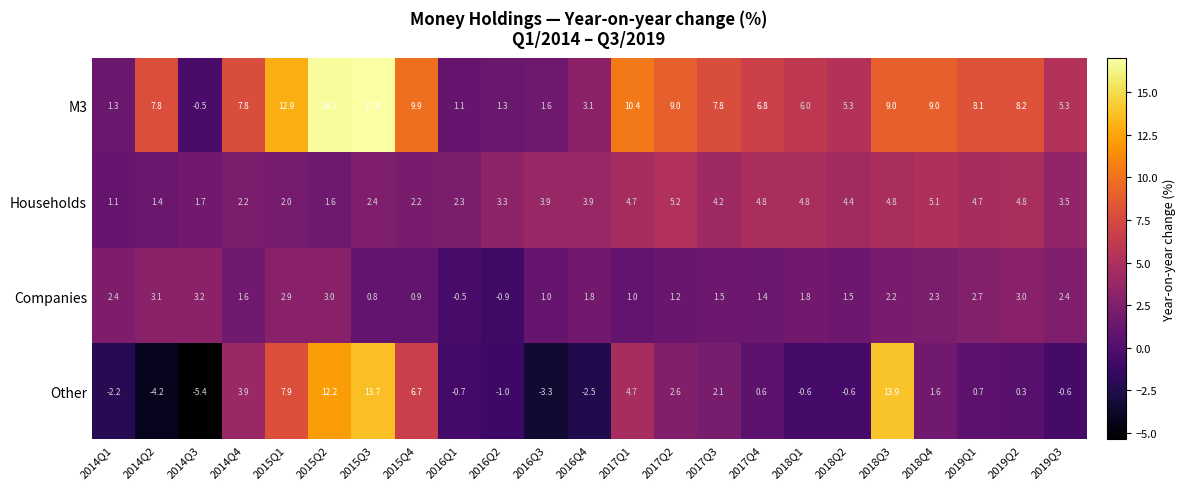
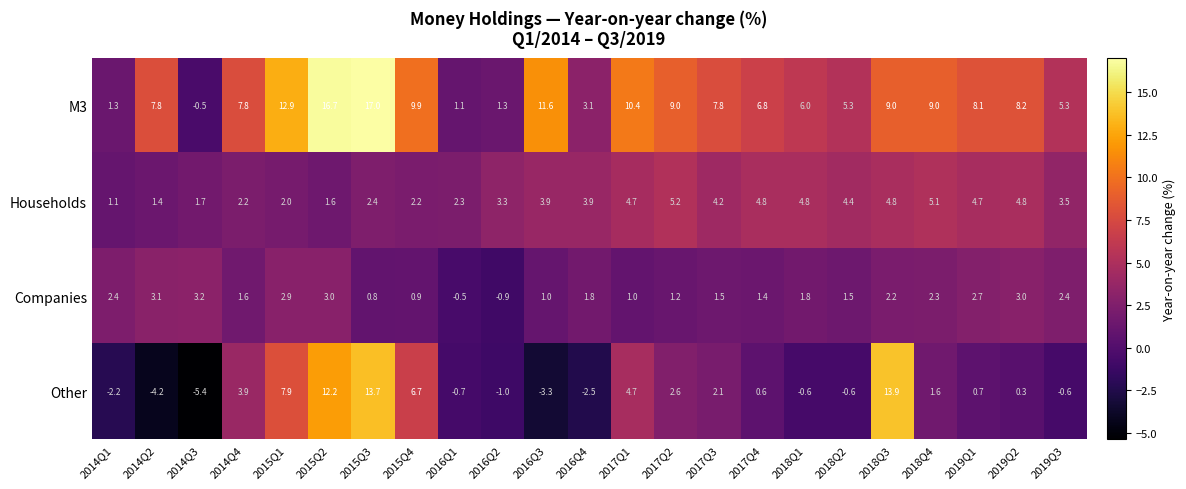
  {
    "M3": {
      "2014Q1": 1.3,
      "2014Q2": 7.8,
      "2014Q3": -0.5,
      "2014Q4": 7.8,
      "2015Q1": 12.9,
      "2015Q2": 16.7,
      "2015Q3": 17.0,
      "2015Q4": 9.9,
      "2016Q1": 1.1,
      "2016Q2": 1.3,
-     "2016Q3": 1.6,
+     "2016Q3": 11.6,
      "2016Q4": 3.1,
      "2017Q1": 10.4,
      "2017Q2": 9.0,
      "2017Q3": 7.8,
      "2017Q4": 6.8,
      "2018Q1": 6.0,
      "2018Q2": 5.3,
      "2018Q3": 9.0,
      "2018Q4": 9.0,
      "2019Q1": 8.1,
      "2019Q2": 8.2,
      "2019Q3": 5.3
    },
    "Households": {
      "2014Q1": 1.1,
      "2014Q2": 1.4,
      "2014Q3": 1.7,
      "2014Q4": 2.2,
      "2015Q1": 2.0,
      "2015Q2": 1.6,
      "2015Q3": 2.4,
      "2015Q4": 2.2,
      "2016Q1": 2.3,
      "2016Q2": 3.3,
      "2016Q3": 3.9,
      "2016Q4": 3.9,
      "2017Q1": 4.7,
      "2017Q2": 5.2,
      "2017Q3": 4.2,
      "2017Q4": 4.8,
      "2018Q1": 4.8,
      "2018Q2": 4.4,
      "2018Q3": 4.8,
      "2018Q4": 5.1,
      "2019Q1": 4.7,
      "2019Q2": 4.8,
      "2019Q3": 3.5
    },
    "Companies": {
      "2014Q1": 2.4,
      "2014Q2": 3.1,
      "2014Q3": 3.2,
      "2014Q4": 1.6,
      "2015Q1": 2.9,
      "2015Q2": 3.0,
      "2015Q3": 0.8,
      "2015Q4": 0.9,
      "2016Q1": -0.5,
      "2016Q2": -0.9,
      "2016Q3": 1.0,
      "2016Q4": 1.8,
      "2017Q1": 1.0,
      "2017Q2": 1.2,
      "2017Q3": 1.5,
      "2017Q4": 1.4,
      "2018Q1": 1.8,
      "2018Q2": 1.5,
      "2018Q3": 2.2,
      "2018Q4": 2.3,
      "2019Q1": 2.7,
      "2019Q2": 3.0,
      "2019Q3": 2.4
    },
    "Other": {
      "2014Q1": -2.2,
      "2014Q2": -4.2,
      "2014Q3": -5.4,
      "2014Q4": 3.9,
      "2015Q1": 7.9,
      "2015Q2": 12.2,
      "2015Q3": 13.7,
      "2015Q4": 6.7,
      "2016Q1": -0.7,
      "2016Q2": -1.0,
      "2016Q3": -3.3,
      "2016Q4": -2.5,
      "2017Q1": 4.7,
      "2017Q2": 2.6,
      "2017Q3": 2.1,
      "2017Q4": 0.6,
      "2018Q1": -0.6,
      "2018Q2": -0.6,
      "2018Q3": 13.9,
      "2018Q4": 1.6,
      "2019Q1": 0.7,
      "2019Q2": 0.3,
      "2019Q3": -0.6
    }
  }
